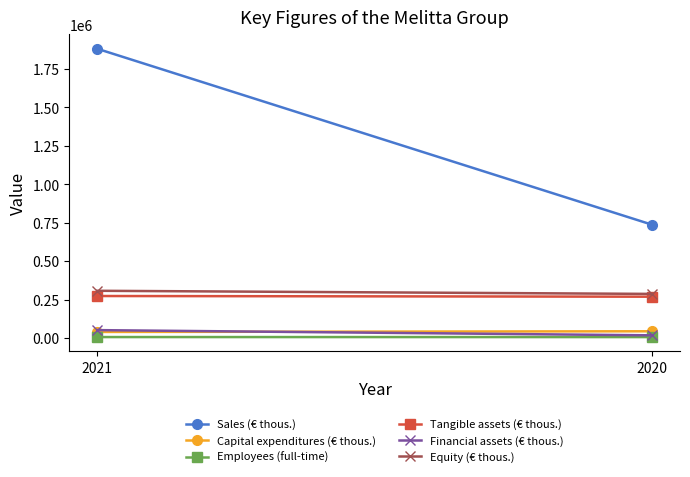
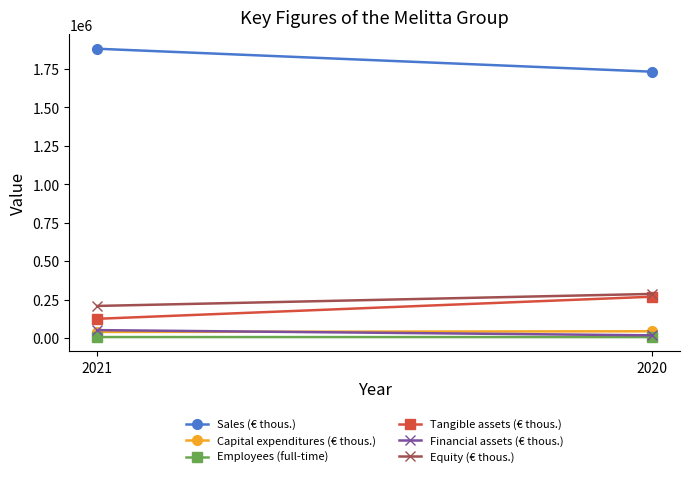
  {
    "Sales (€ thous.)": {
      "2021": 1880000,
-     "2020": 740000
+     "2020": 1730000
    },
    "Capital expenditures (€ thous.)": {
      "2020": 40000
    },
    "Employees (full-time)": {
      "2021": 10000
    },
    "Tangible assets (€ thous.)": {
-     "2021": 270000,
+     "2021": 120000,
      "2020": 270000
    },
    "Equity (€ thous.)": {
-     "2021": 310000,
+     "2021": 210000,
      "2020": 290000
    }
  }
